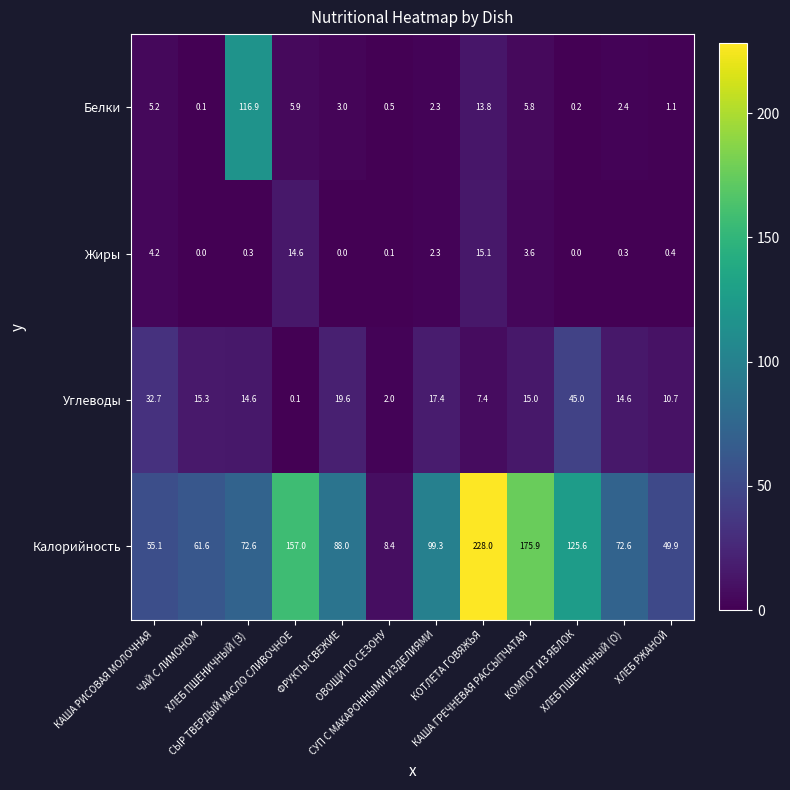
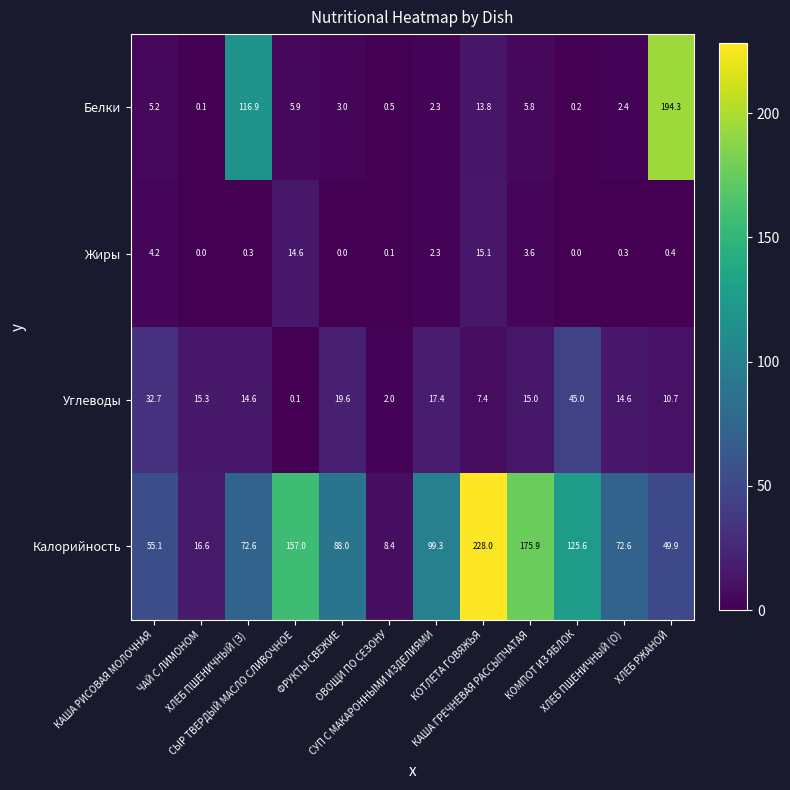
  {
    "Белки": {
      "КАША РИСОВАЯ МОЛОЧНАЯ": 5.2,
      "ЧАЙ С ЛИМОНОМ": 0.1,
      "ХЛЕБ ПШЕНИЧНЫЙ (З)": 116.9,
      "СЫР ТВЕРДЫЙ МАСЛО СЛИВОЧНОЕ": 5.9,
      "ФРУКТЫ СВЕЖИЕ": 3.0,
      "ОВОЩИ ПО СЕЗОНУ": 0.5,
      "СУП С МАКАРОННЫМИ ИЗДЕЛИЯМИ": 2.3,
      "КОТЛЕТА ГОВЯЖЬЯ": 13.8,
      "КАША ГРЕЧНЕВАЯ РАССЫПЧАТАЯ": 5.8,
      "КОМПОТ ИЗ ЯБЛОК": 0.2,
      "ХЛЕБ ПШЕНИЧНЫЙ (О)": 2.4,
-     "ХЛЕБ РЖАНОЙ": 1.1
+     "ХЛЕБ РЖАНОЙ": 194.3
    },
    "Жиры": {
      "КАША РИСОВАЯ МОЛОЧНАЯ": 4.2,
      "ЧАЙ С ЛИМОНОМ": 0.0,
      "ХЛЕБ ПШЕНИЧНЫЙ (З)": 0.3,
      "СЫР ТВЕРДЫЙ МАСЛО СЛИВОЧНОЕ": 14.6,
      "ФРУКТЫ СВЕЖИЕ": 0.0,
      "ОВОЩИ ПО СЕЗОНУ": 0.1,
      "СУП С МАКАРОННЫМИ ИЗДЕЛИЯМИ": 2.3,
      "КОТЛЕТА ГОВЯЖЬЯ": 15.1,
      "КАША ГРЕЧНЕВАЯ РАССЫПЧАТАЯ": 3.6,
      "КОМПОТ ИЗ ЯБЛОК": 0.0,
      "ХЛЕБ ПШЕНИЧНЫЙ (О)": 0.3,
      "ХЛЕБ РЖАНОЙ": 0.4
    },
    "Углеводы": {
      "КАША РИСОВАЯ МОЛОЧНАЯ": 32.7,
      "ЧАЙ С ЛИМОНОМ": 15.3,
      "ХЛЕБ ПШЕНИЧНЫЙ (З)": 14.6,
      "СЫР ТВЕРДЫЙ МАСЛО СЛИВОЧНОЕ": 0.1,
      "ФРУКТЫ СВЕЖИЕ": 19.6,
      "ОВОЩИ ПО СЕЗОНУ": 2.0,
      "СУП С МАКАРОННЫМИ ИЗДЕЛИЯМИ": 17.4,
      "КОТЛЕТА ГОВЯЖЬЯ": 7.4,
      "КАША ГРЕЧНЕВАЯ РАССЫПЧАТАЯ": 15.0,
      "КОМПОТ ИЗ ЯБЛОК": 45.0,
      "ХЛЕБ ПШЕНИЧНЫЙ (О)": 14.6,
      "ХЛЕБ РЖАНОЙ": 10.7
    },
    "Калорийность": {
      "КАША РИСОВАЯ МОЛОЧНАЯ": 55.1,
-     "ЧАЙ С ЛИМОНОМ": 61.6,
+     "ЧАЙ С ЛИМОНОМ": 16.6,
      "ХЛЕБ ПШЕНИЧНЫЙ (З)": 72.6,
      "СЫР ТВЕРДЫЙ МАСЛО СЛИВОЧНОЕ": 157.0,
      "ФРУКТЫ СВЕЖИЕ": 88.0,
      "ОВОЩИ ПО СЕЗОНУ": 8.4,
      "СУП С МАКАРОННЫМИ ИЗДЕЛИЯМИ": 99.3,
      "КОТЛЕТА ГОВЯЖЬЯ": 228.0,
      "КАША ГРЕЧНЕВАЯ РАССЫПЧАТАЯ": 175.9,
      "КОМПОТ ИЗ ЯБЛОК": 125.6,
      "ХЛЕБ ПШЕНИЧНЫЙ (О)": 72.6,
      "ХЛЕБ РЖАНОЙ": 49.9
    }
  }
